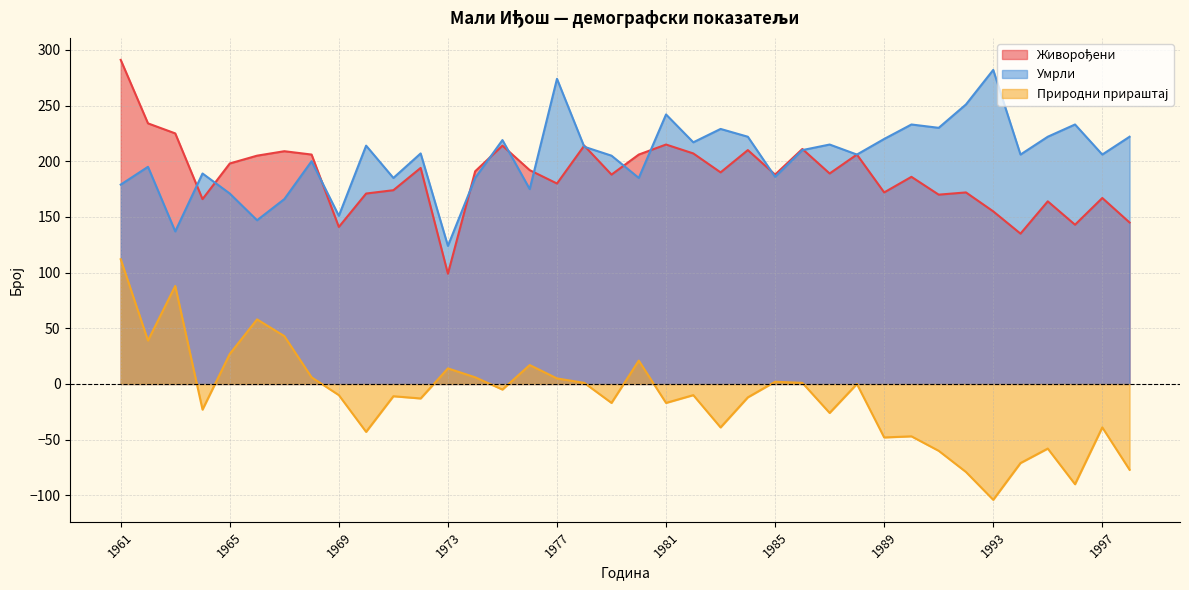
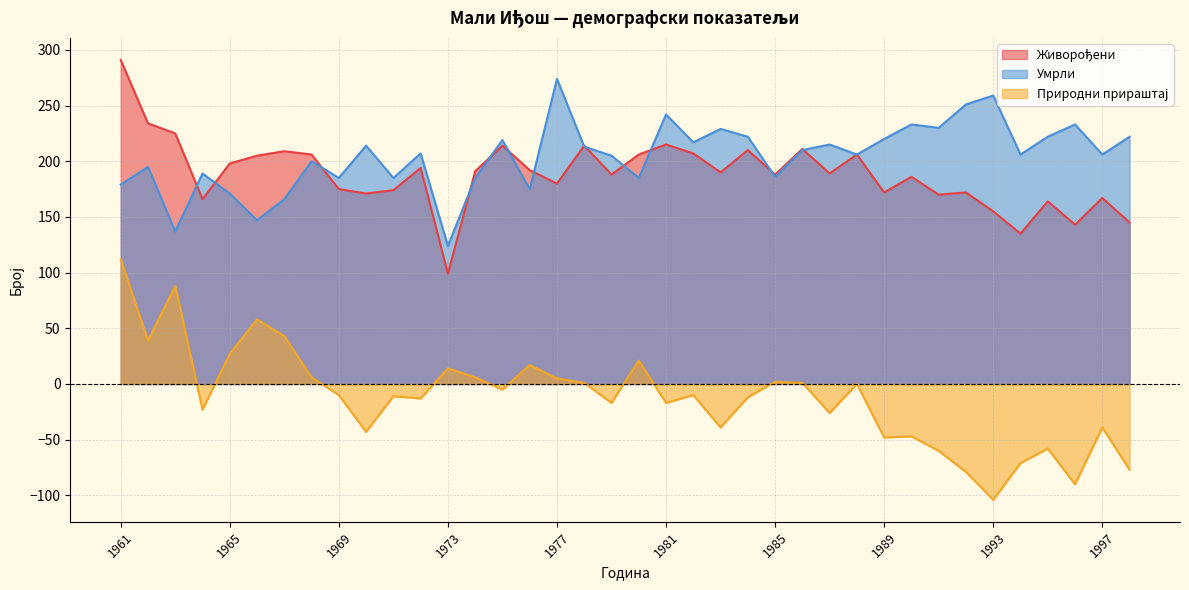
  {
    "Живорођени": {
      "1961": 291,
      "1965": 198,
-     "1969": 141,
+     "1969": 175,
      "1973": 99,
      "1977": 180,
      "1981": 215,
      "1989": 172,
      "1993": 155,
      "1997": 167
    },
    "Умрли": {
      "1961": 179,
      "1965": 171,
-     "1969": 151,
+     "1969": 185,
      "1973": 124,
      "1977": 274,
      "1981": 242,
      "1989": 220,
-     "1993": 282,
+     "1993": 259,
      "1997": 206
    }
  }
